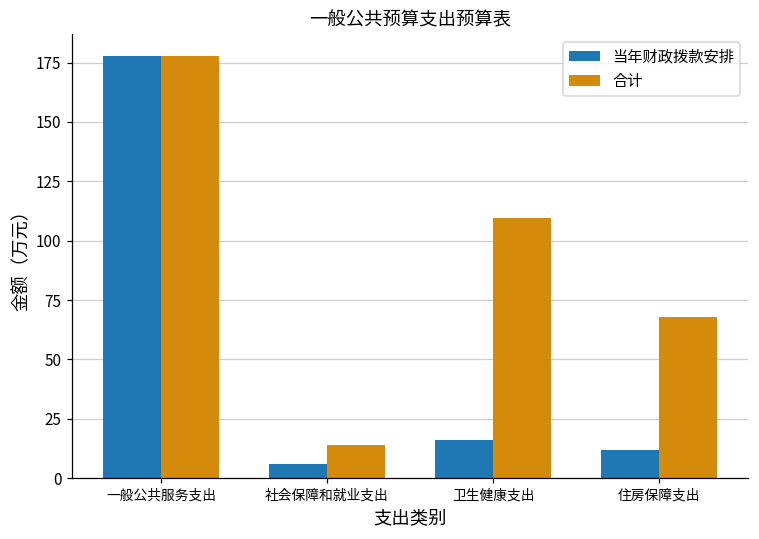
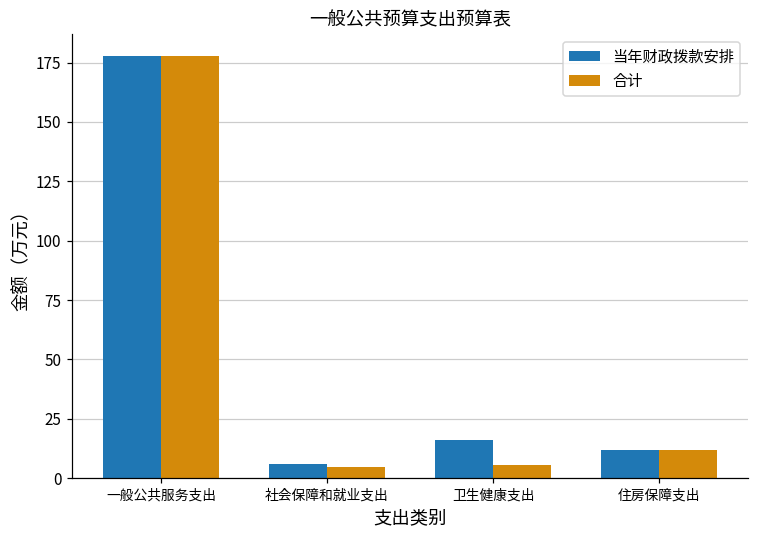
  {
    "当年财政拨款安排": {
      "一般公共服务支出": 178,
      "社会保障和就业支出": 6,
      "卫生健康支出": 16,
      "住房保障支出": 12
    },
    "合计": {
      "一般公共服务支出": 178,
-     "社会保障和就业支出": 14,
-     "卫生健康支出": 110,
-     "住房保障支出": 68
+     "社会保障和就业支出": 5,
+     "卫生健康支出": 5,
+     "住房保障支出": 12
    }
  }
